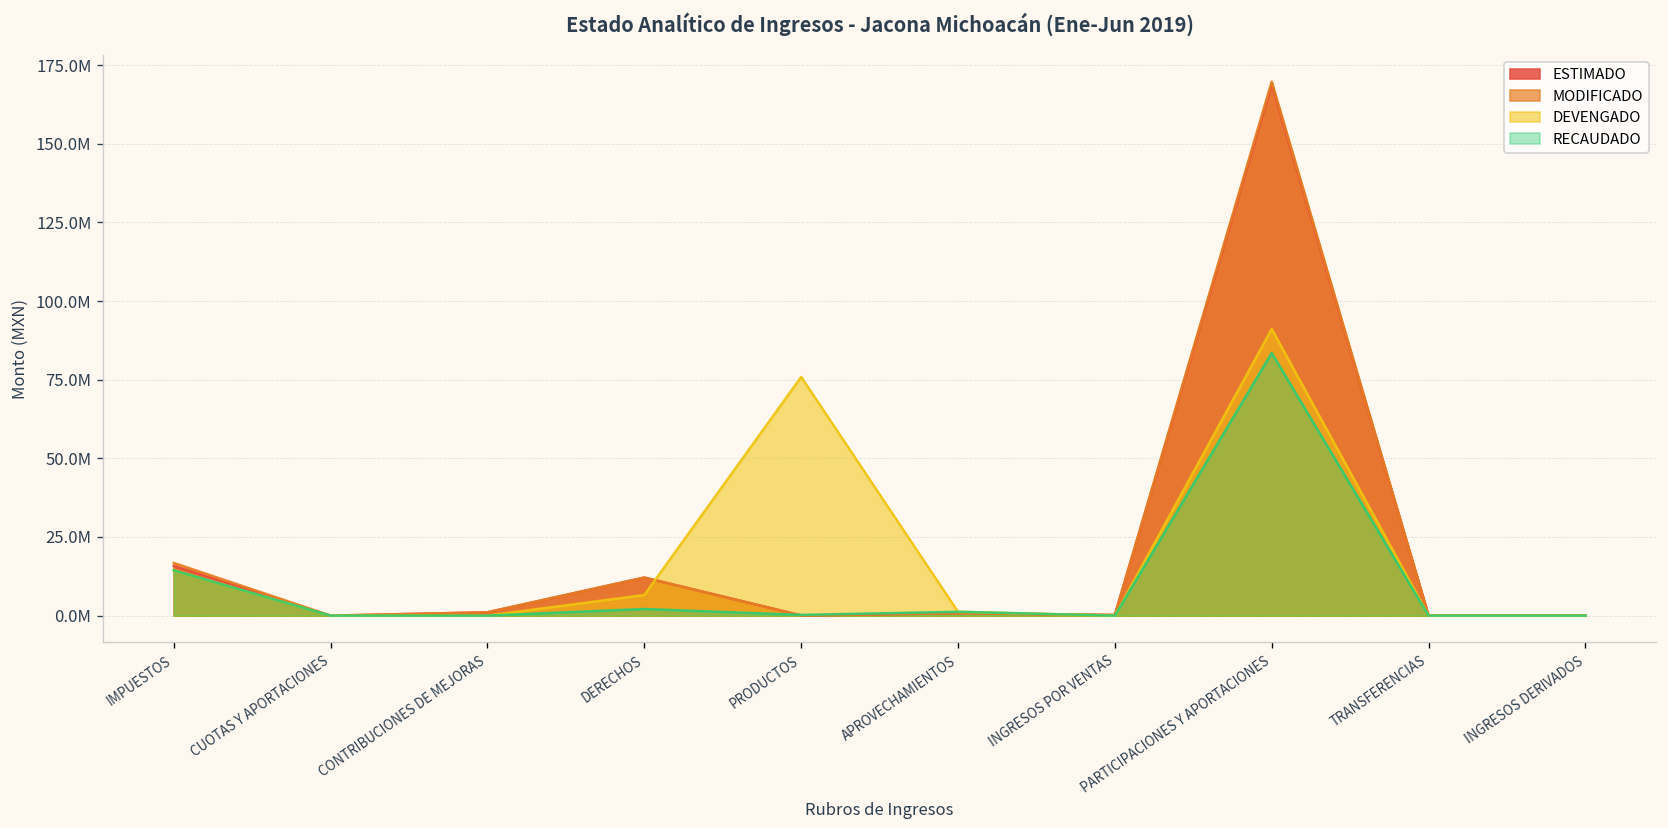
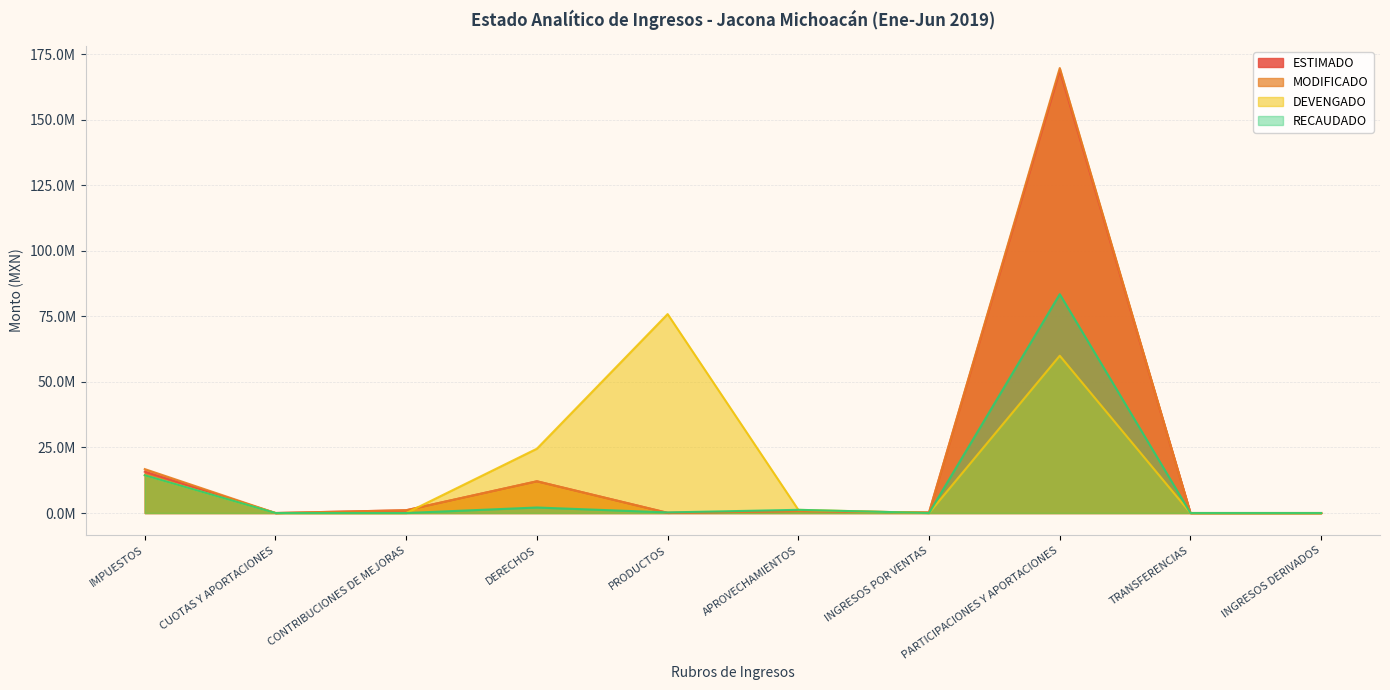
  {
    "DEVENGADO": {
-     "DERECHOS": 7000000,
+     "DERECHOS": 25000000,
      "PRODUCTOS": 76000000,
-     "PARTICIPACIONES Y APORTACIONES": 91000000
+     "PARTICIPACIONES Y APORTACIONES": 60000000
    },
    "RECAUDADO": {
      "DERECHOS": 2000000,
      "PARTICIPACIONES Y APORTACIONES": 83000000
    }
  }
